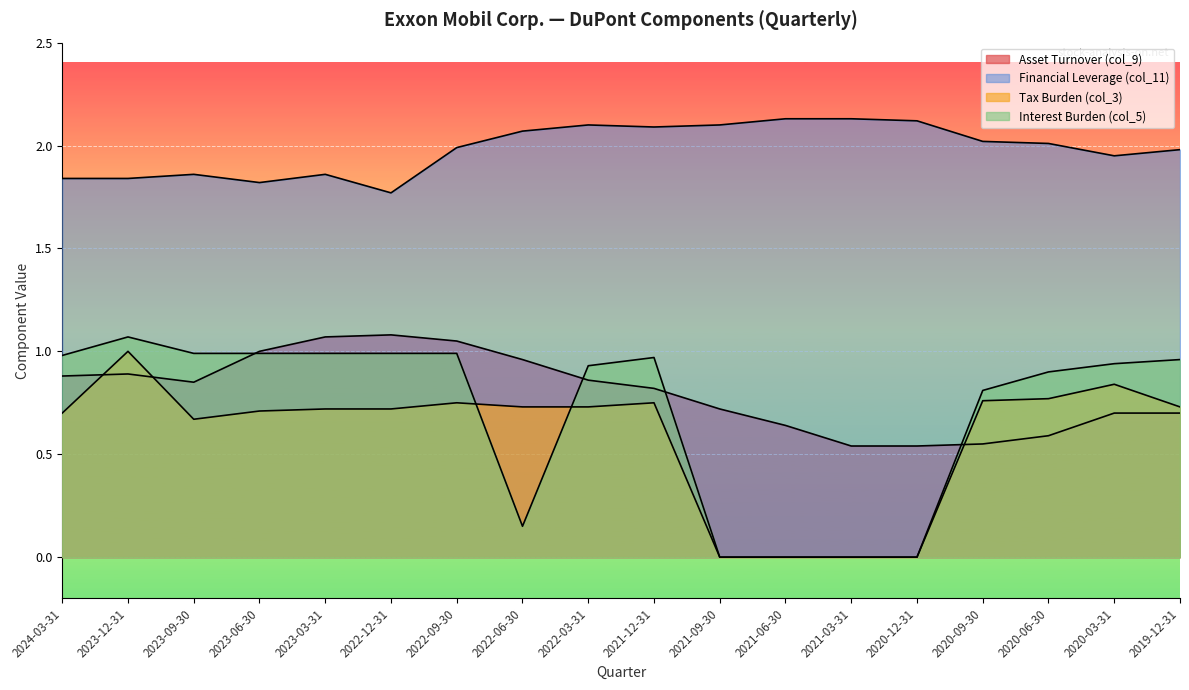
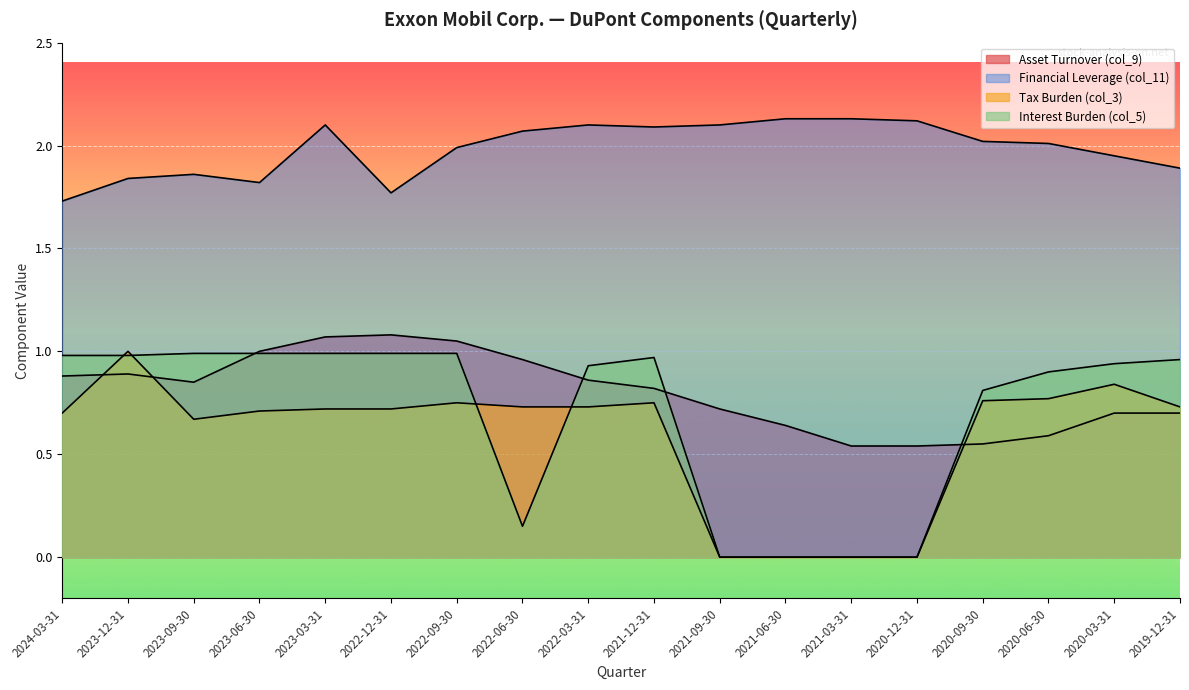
  {
    "Asset Turnover (col_9)": {
      "2024-03-31": 0.88,
      "2023-12-31": 0.89,
      "2023-09-30": 0.85,
      "2023-03-31": 1.07,
      "2022-12-31": 1.08,
      "2022-09-30": 1.05,
      "2022-06-30": 0.96,
      "2022-03-31": 0.86,
      "2021-12-31": 0.82,
      "2021-09-30": 0.72,
      "2021-06-30": 0.64,
      "2021-03-31": 0.54,
      "2020-12-31": 0.54,
      "2020-09-30": 0.55,
      "2020-06-30": 0.59,
      "2020-03-31": 0.70,
      "2019-12-31": 0.70
    },
    "Financial Leverage (col_11)": {
-     "2024-03-31": 1.84,
+     "2024-03-31": 1.73,
      "2023-12-31": 1.84,
      "2023-09-30": 1.86,
      "2023-06-30": 1.82,
-     "2023-03-31": 1.86,
+     "2023-03-31": 2.10,
      "2022-12-31": 1.77,
      "2022-09-30": 1.99,
      "2022-06-30": 2.07,
      "2022-03-31": 2.10,
      "2021-12-31": 2.09,
      "2021-09-30": 2.10,
      "2021-06-30": 2.13,
      "2021-03-31": 2.13,
      "2020-12-31": 2.12,
      "2020-09-30": 2.02,
      "2020-06-30": 2.01,
      "2020-03-31": 1.95,
-     "2019-12-31": 1.98
+     "2019-12-31": 1.89
    },
    "Tax Burden (col_3)": {
      "2024-03-31": 0.70,
      "2023-12-31": 1.00,
      "2023-09-30": 0.67,
      "2023-06-30": 0.71,
      "2023-03-31": 0.72,
      "2022-12-31": 0.72,
      "2022-09-30": 0.75,
      "2022-06-30": 0.73,
      "2022-03-31": 0.73,
      "2021-12-31": 0.75,
      "2020-09-30": 0.76,
      "2020-06-30": 0.77,
      "2020-03-31": 0.84,
      "2019-12-31": 0.73
    },
    "Interest Burden (col_5)": {
      "2024-03-31": 0.98,
-     "2023-12-31": 1.07,
+     "2023-12-31": 0.98,
      "2023-09-30": 0.99,
      "2023-03-31": 0.99,
      "2022-12-31": 0.99,
      "2022-09-30": 0.99,
      "2022-06-30": 0.15,
      "2022-03-31": 0.93,
      "2021-12-31": 0.97,
      "2020-09-30": 0.81,
      "2020-06-30": 0.90,
      "2020-03-31": 0.94,
      "2019-12-31": 0.96
    }
  }
